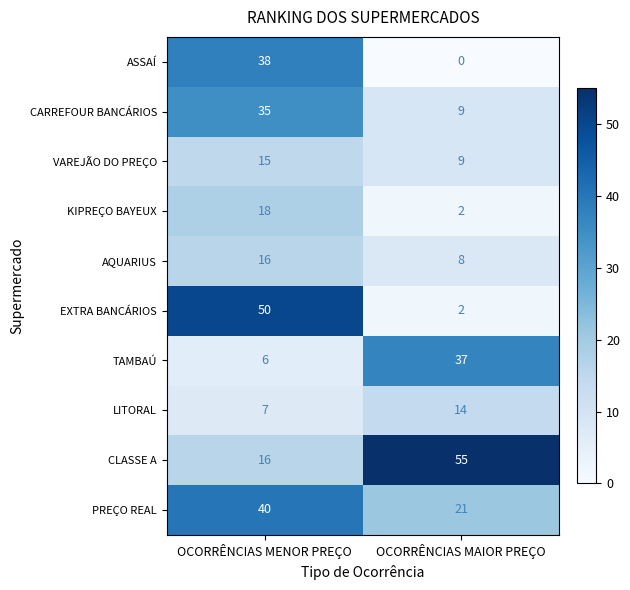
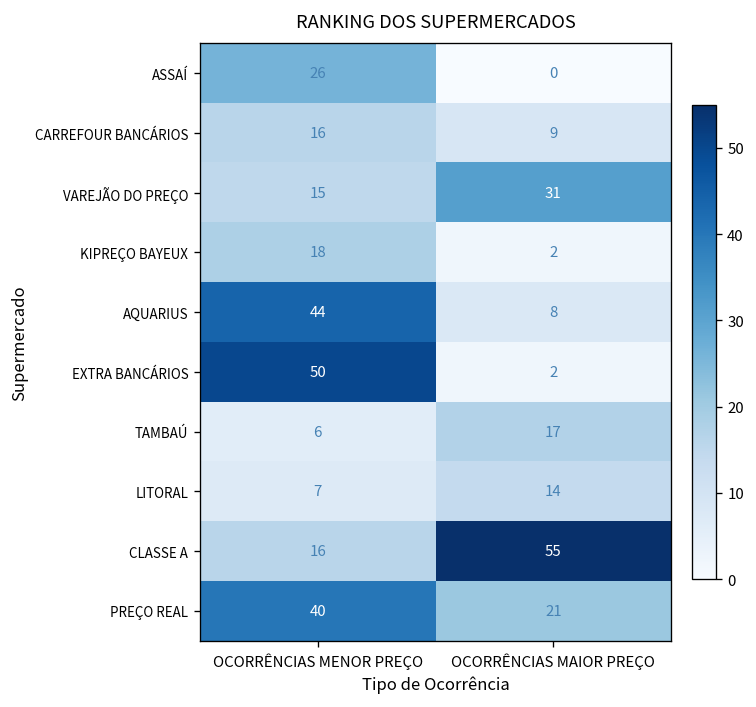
  {
    "ASSAÍ": {
-     "OCORRÊNCIAS MENOR PREÇO": 38,
+     "OCORRÊNCIAS MENOR PREÇO": 26,
      "OCORRÊNCIAS MAIOR PREÇO": 0
    },
    "CARREFOUR BANCÁRIOS": {
-     "OCORRÊNCIAS MENOR PREÇO": 35,
+     "OCORRÊNCIAS MENOR PREÇO": 16,
      "OCORRÊNCIAS MAIOR PREÇO": 9
    },
    "VAREJÃO DO PREÇO": {
      "OCORRÊNCIAS MENOR PREÇO": 15,
-     "OCORRÊNCIAS MAIOR PREÇO": 9
+     "OCORRÊNCIAS MAIOR PREÇO": 31
    },
    "KIPREÇO BAYEUX": {
      "OCORRÊNCIAS MENOR PREÇO": 18,
      "OCORRÊNCIAS MAIOR PREÇO": 2
    },
    "AQUARIUS": {
-     "OCORRÊNCIAS MENOR PREÇO": 16,
+     "OCORRÊNCIAS MENOR PREÇO": 44,
      "OCORRÊNCIAS MAIOR PREÇO": 8
    },
    "EXTRA BANCÁRIOS": {
      "OCORRÊNCIAS MENOR PREÇO": 50,
      "OCORRÊNCIAS MAIOR PREÇO": 2
    },
    "TAMBAÚ": {
      "OCORRÊNCIAS MENOR PREÇO": 6,
-     "OCORRÊNCIAS MAIOR PREÇO": 37
+     "OCORRÊNCIAS MAIOR PREÇO": 17
    },
    "LITORAL": {
      "OCORRÊNCIAS MENOR PREÇO": 7,
      "OCORRÊNCIAS MAIOR PREÇO": 14
    },
    "CLASSE A": {
      "OCORRÊNCIAS MENOR PREÇO": 16,
      "OCORRÊNCIAS MAIOR PREÇO": 55
    },
    "PREÇO REAL": {
      "OCORRÊNCIAS MENOR PREÇO": 40,
      "OCORRÊNCIAS MAIOR PREÇO": 21
    }
  }
